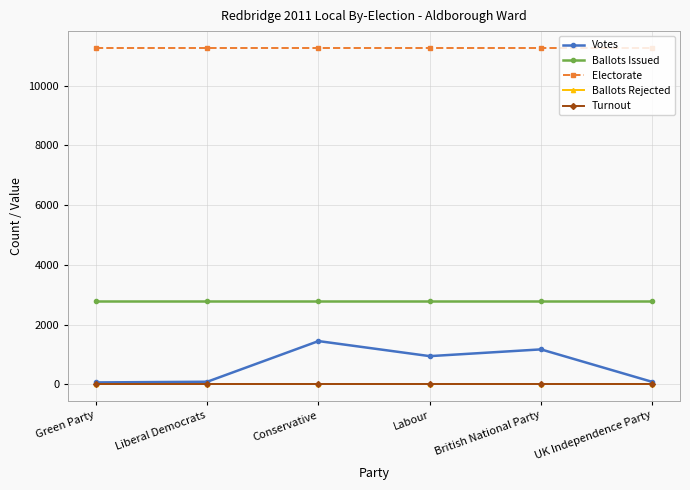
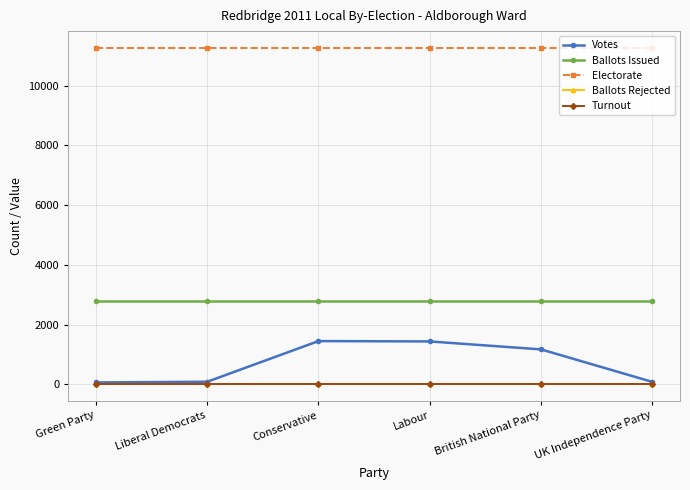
  {
    "Votes": {
      "Conservative": 1400,
-     "Labour": 900,
+     "Labour": 1400,
      "British National Party": 1200
    },
    "Ballots Issued": {
      "Green Party": 2800,
      "Liberal Democrats": 2800,
      "Conservative": 2800,
      "Labour": 2800,
      "British National Party": 2800,
      "UK Independence Party": 2800
    },
    "Electorate": {
      "Green Party": 11300,
      "Liberal Democrats": 11300,
      "Conservative": 11300,
      "Labour": 11300,
      "British National Party": 11300
    },
    "Turnout": {
      "Conservative": 0,
      "Labour": 0,
      "British National Party": 0
    }
  }
